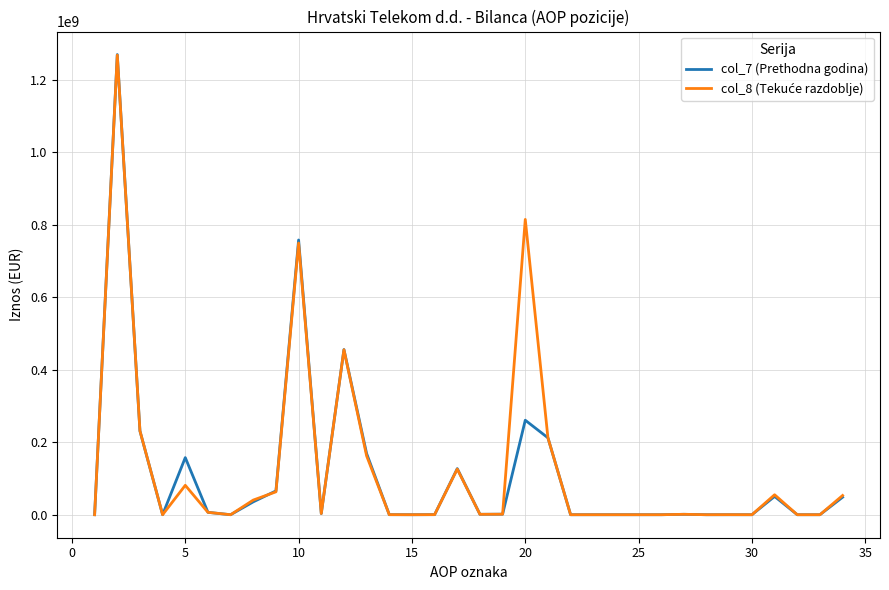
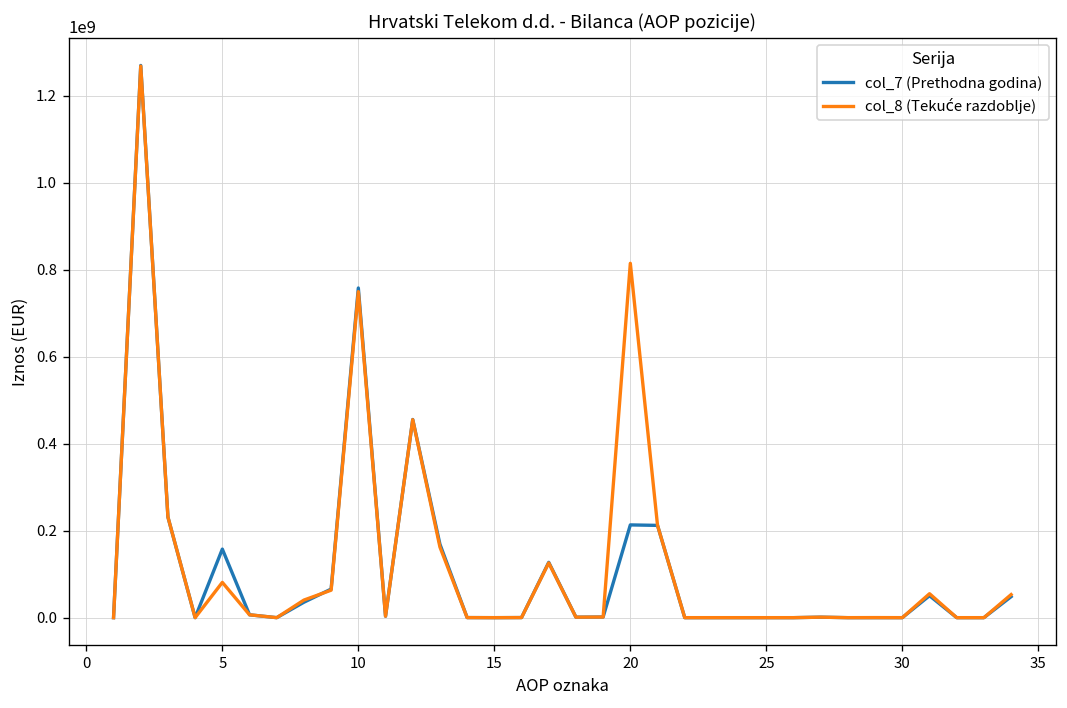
  {
    "col_7 (Prethodna godina)": {
      "5": 160000000,
      "10": 760000000,
-     "20": 260000000
+     "20": 210000000
    },
    "col_8 (Tekuće razdoblje)": {
      "5": 80000000,
      "10": 750000000,
      "20": 810000000
    }
  }
